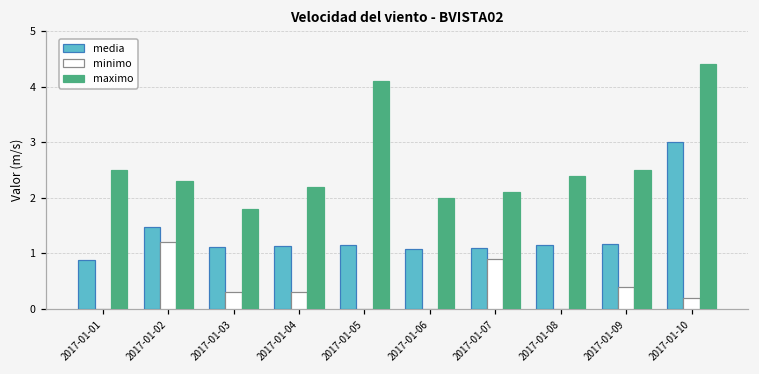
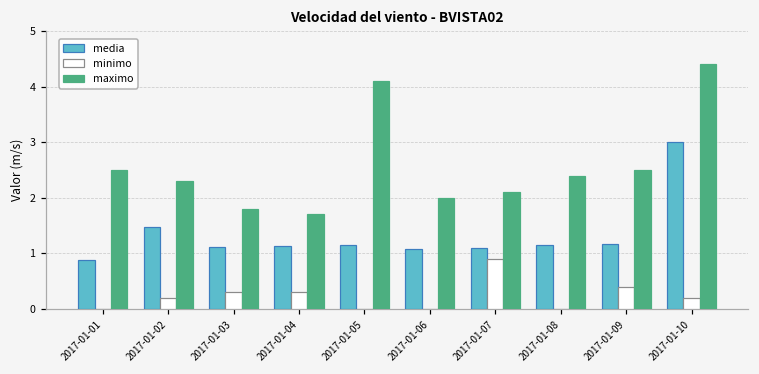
  {
    "media": {
      "2017-01-01": 0.9,
      "2017-01-02": 1.5,
      "2017-01-03": 1.1,
      "2017-01-04": 1.1,
      "2017-01-05": 1.2,
      "2017-01-06": 1.1,
      "2017-01-07": 1.1,
      "2017-01-08": 1.2,
      "2017-01-09": 1.2,
      "2017-01-10": 3.0
    },
    "minimo": {
      "2017-01-01": 0.0,
-     "2017-01-02": 1.2,
+     "2017-01-02": 0.2,
      "2017-01-03": 0.3,
      "2017-01-04": 0.3,
      "2017-01-05": 0.0,
      "2017-01-06": 0.0,
      "2017-01-07": 0.9,
      "2017-01-08": 0.0,
      "2017-01-09": 0.4,
      "2017-01-10": 0.2
    },
    "maximo": {
      "2017-01-01": 2.5,
      "2017-01-02": 2.3,
      "2017-01-03": 1.8,
-     "2017-01-04": 2.2,
+     "2017-01-04": 1.7,
      "2017-01-05": 4.1,
      "2017-01-06": 2.0,
      "2017-01-07": 2.1,
      "2017-01-08": 2.4,
      "2017-01-09": 2.5,
      "2017-01-10": 4.4
    }
  }
